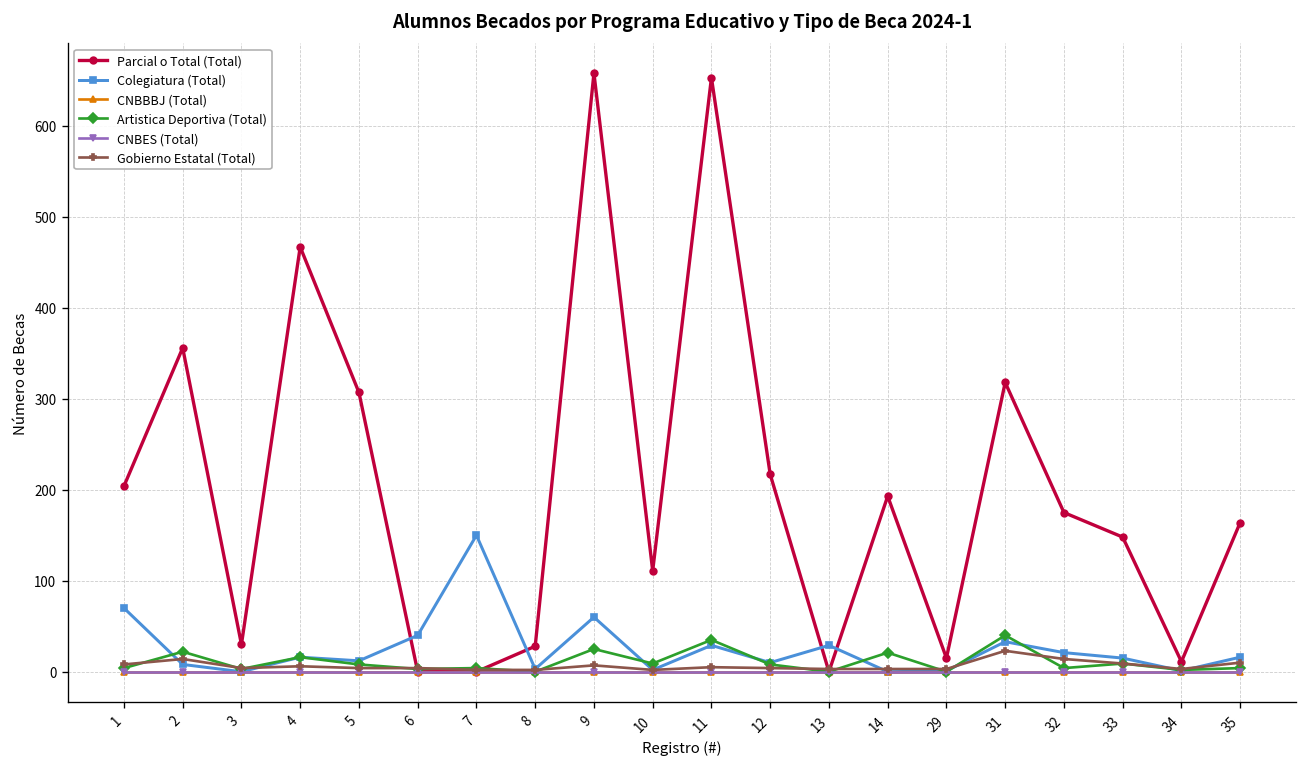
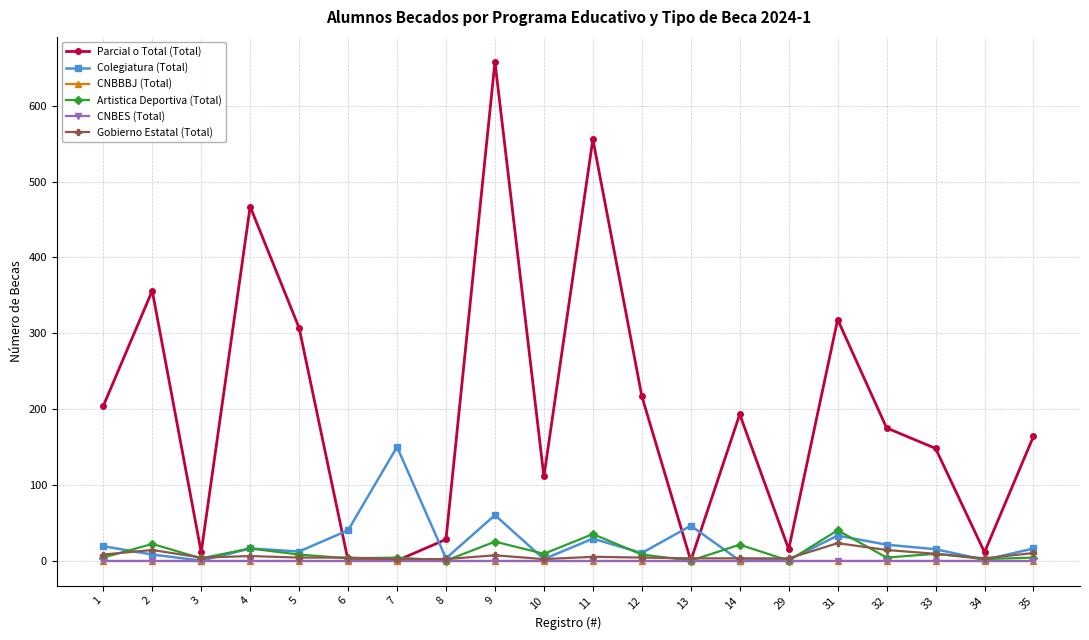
  {
    "Parcial o Total (Total)": {
      "1": 200,
      "2": 360,
-     "3": 30,
+     "3": 10,
      "4": 470,
      "5": 310,
      "8": 30,
      "9": 660,
      "10": 110,
-     "11": 650,
+     "11": 560,
      "12": 220,
      "14": 190,
      "29": 20,
      "31": 320,
      "32": 180,
      "33": 150,
      "34": 10,
      "35": 160
    },
    "Colegiatura (Total)": {
-     "1": 70,
+     "1": 20,
      "2": 10,
      "5": 10,
      "6": 40,
      "7": 150,
      "9": 60,
      "11": 30,
-     "13": 30,
+     "13": 50,
      "31": 30,
      "32": 20,
      "33": 20,
      "35": 20
    },
    "CNBES (Total)": {
      "1": 0,
      "2": 0,
      "4": 0,
      "5": 0,
      "9": 0,
      "11": 0,
      "12": 0,
      "31": 0,
      "32": 0,
      "33": 0,
      "35": 0
    },
    "Artistica Deportiva (Total)": {
      "1": 0,
      "2": 20,
      "5": 10,
      "9": 30,
      "10": 10,
      "11": 40,
      "14": 20,
      "31": 40,
      "32": 0,
      "35": 0
    },
    "Gobierno Estatal (Total)": {
      "1": 10,
      "2": 10,
      "4": 10,
      "5": 0,
      "9": 10,
      "11": 10,
      "12": 0,
      "31": 20,
      "32": 10,
      "35": 10
    }
  }
